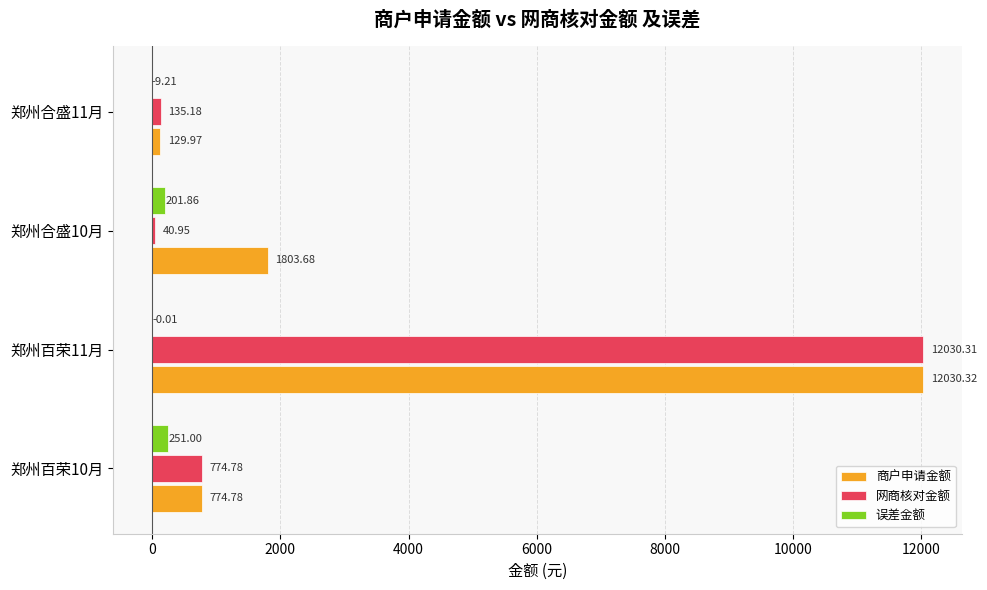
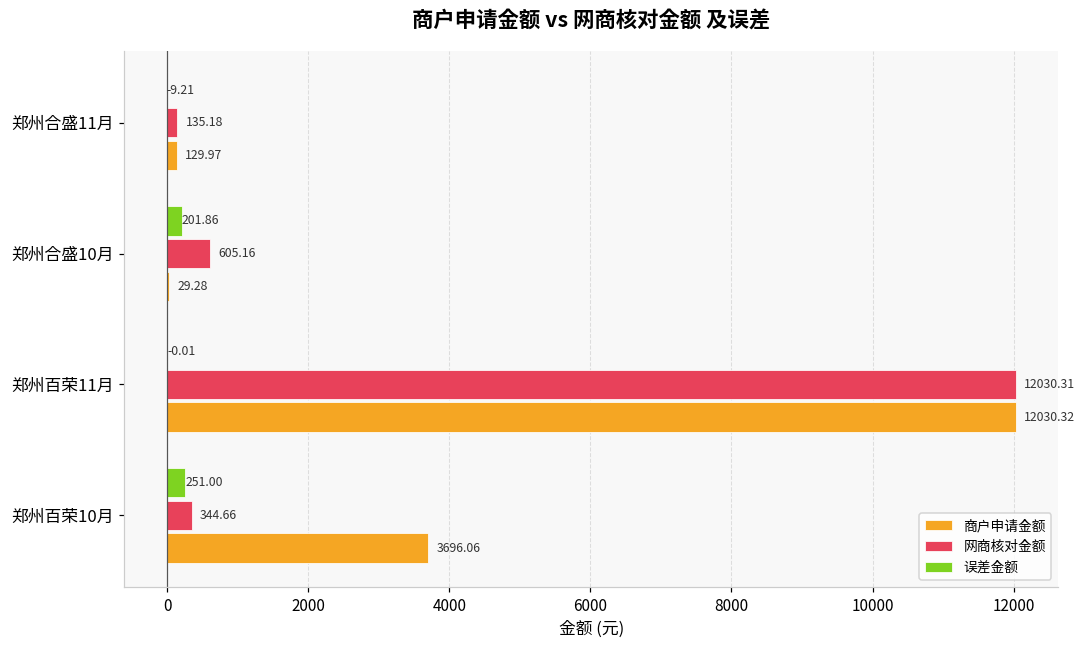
  {
    "商户申请金额": {
      "郑州合盛11月": 129.97,
-     "郑州合盛10月": 1803.68,
+     "郑州合盛10月": 29.28,
      "郑州百荣11月": 12030.32,
-     "郑州百荣10月": 774.78
+     "郑州百荣10月": 3696.06
    },
    "网商核对金额": {
      "郑州合盛11月": 135.18,
-     "郑州合盛10月": 40.95,
+     "郑州合盛10月": 605.16,
      "郑州百荣11月": 12030.31,
-     "郑州百荣10月": 774.78
+     "郑州百荣10月": 344.66
    },
    "误差金额": {
      "郑州合盛11月": -9.21,
      "郑州合盛10月": 201.86,
      "郑州百荣11月": -0.01,
      "郑州百荣10月": 251.00
    }
  }
